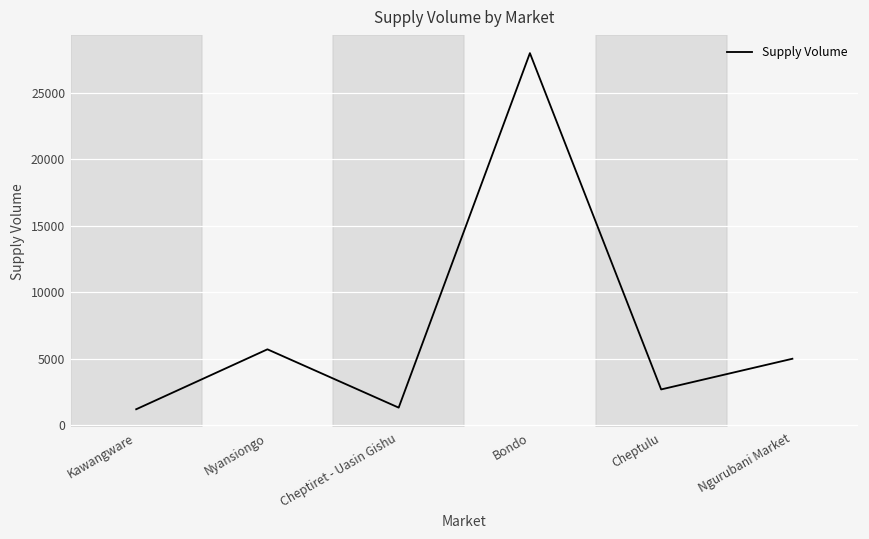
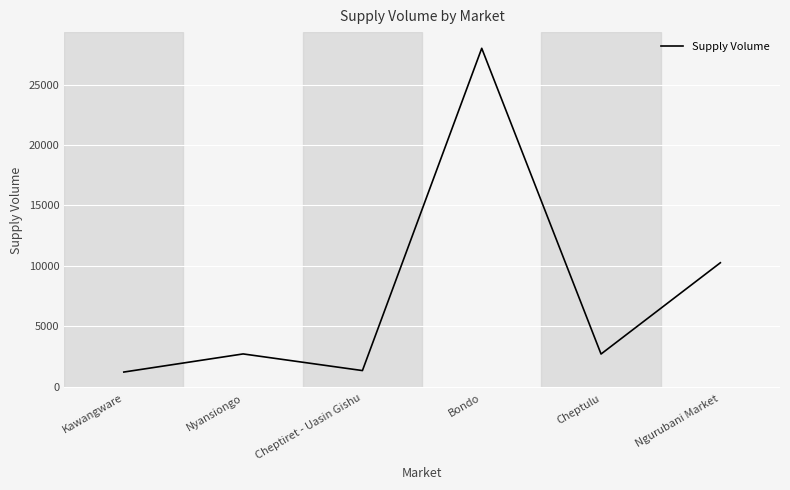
  {
    "Kawangware": 1200,
-   "Nyansiongo": 5700,
+   "Nyansiongo": 2700,
    "Cheptiret - Uasin Gishu": 1300,
    "Bondo": 28000,
    "Cheptulu": 2700,
-   "Ngurubani Market": 5000
+   "Ngurubani Market": 10200
  }
